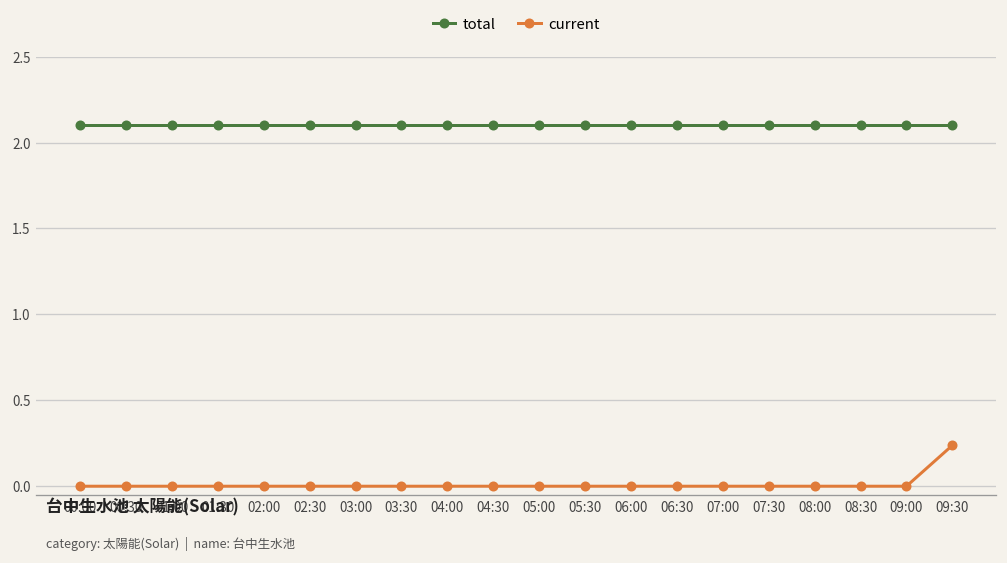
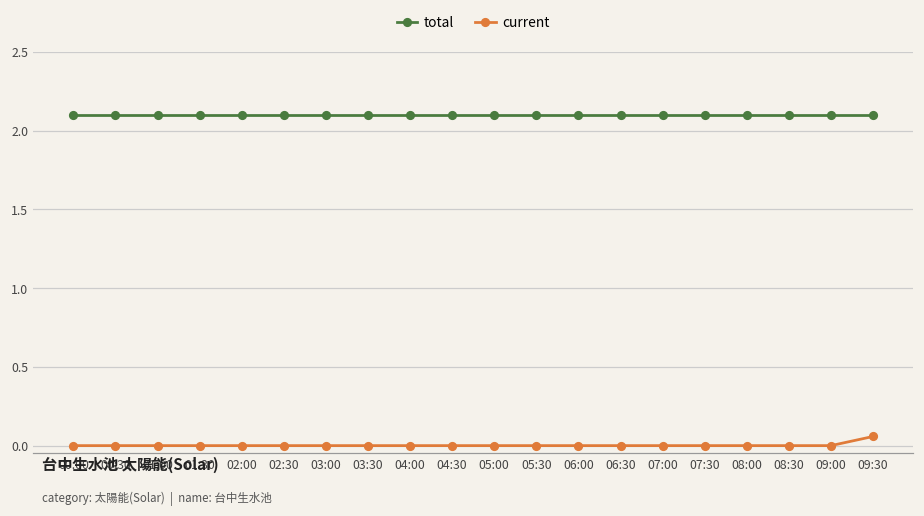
  {
    "total": {
      "00:00": 2.10,
      "00:30": 2.10,
      "01:30": 2.10,
      "02:00": 2.10,
      "02:30": 2.10,
      "03:00": 2.10,
      "03:30": 2.10,
      "04:00": 2.10,
      "04:30": 2.10,
      "05:00": 2.10,
      "05:30": 2.10,
      "06:00": 2.10,
      "06:30": 2.10,
      "07:00": 2.10,
      "07:30": 2.10,
      "08:00": 2.10,
      "08:30": 2.10,
      "09:00": 2.10,
      "09:30": 2.10
    },
    "current": {
      "00:00": 0.00,
      "00:30": 0.00,
      "01:30": 0.00,
      "02:00": 0.00,
      "02:30": 0.00,
      "03:00": 0.00,
      "03:30": 0.00,
      "04:00": 0.00,
      "04:30": 0.00,
      "05:00": 0.00,
      "05:30": 0.00,
      "06:00": 0.00,
      "06:30": 0.00,
      "07:00": 0.00,
      "07:30": 0.00,
      "08:00": 0.00,
      "08:30": 0.00,
      "09:00": 0.00,
-     "09:30": 0.24
+     "09:30": 0.06
    }
  }
